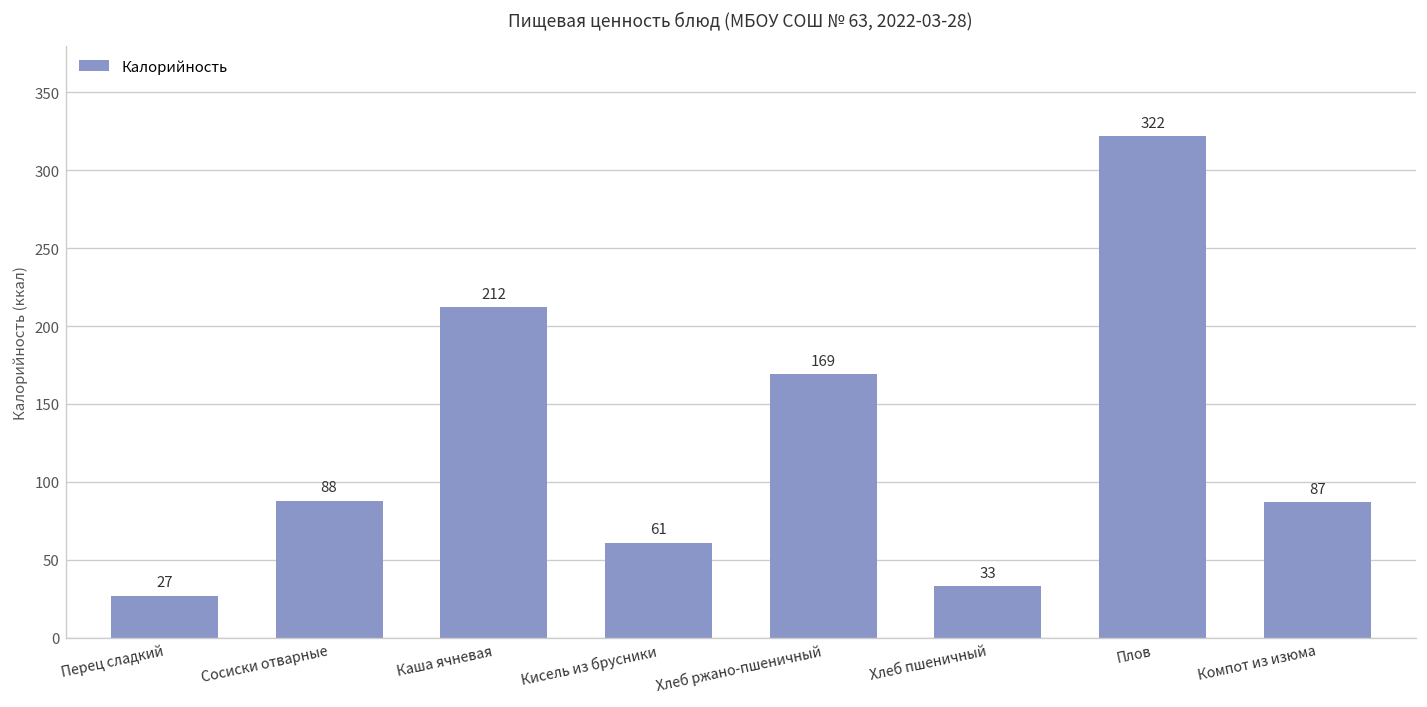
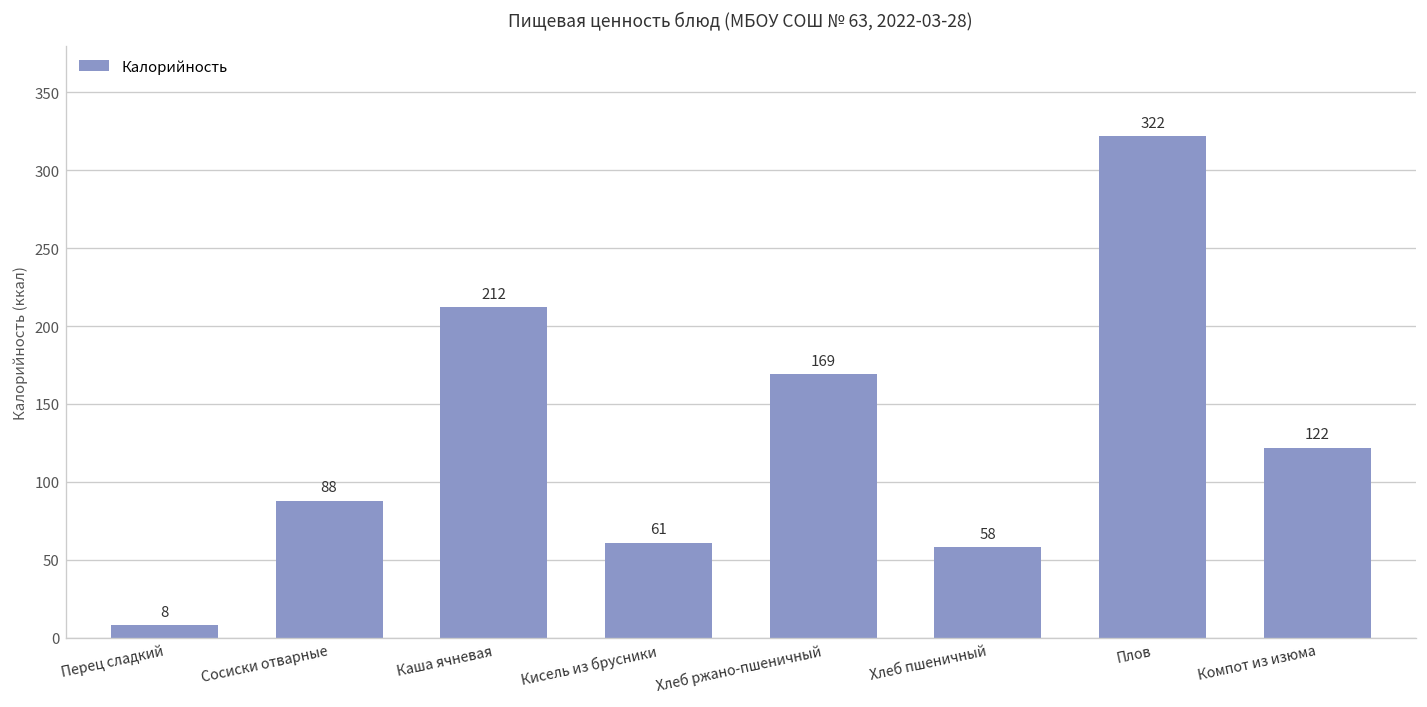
  {
-   "Перец сладкий": 27,
+   "Перец сладкий": 8,
    "Сосиски отварные": 88,
    "Каша ячневая": 212,
    "Кисель из брусники": 61,
    "Хлеб ржано-пшеничный": 169,
-   "Хлеб пшеничный": 33,
+   "Хлеб пшеничный": 58,
    "Плов": 322,
-   "Компот из изюма": 87
+   "Компот из изюма": 122
  }
